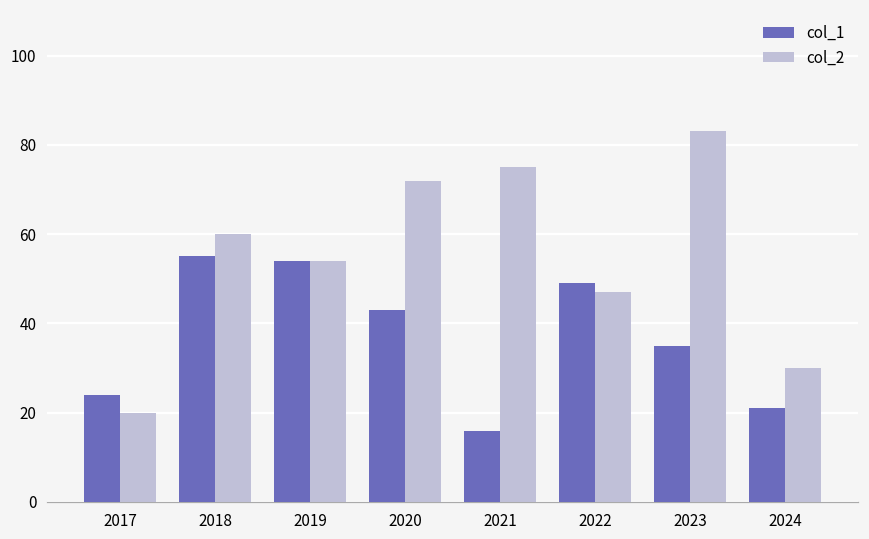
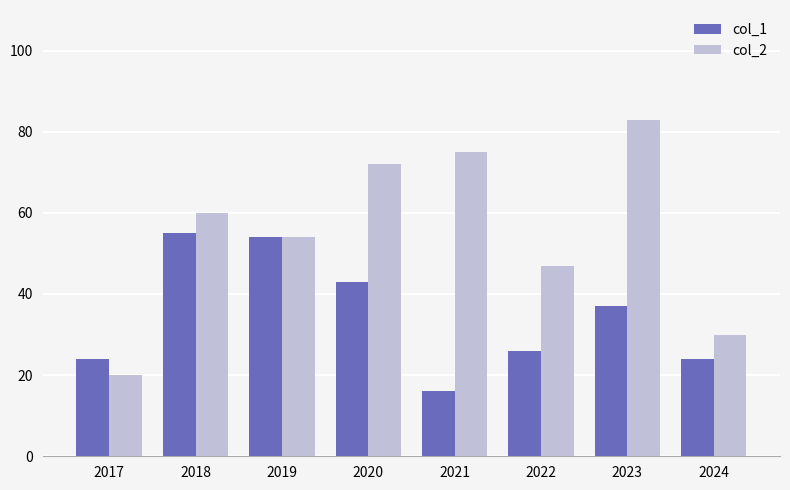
  {
    "col_1": {
      "2017": 24,
      "2018": 55,
      "2019": 54,
      "2020": 43,
      "2021": 16,
-     "2022": 49,
-     "2023": 35,
-     "2024": 21
+     "2022": 26,
+     "2023": 37,
+     "2024": 24
    },
    "col_2": {
      "2017": 20,
      "2018": 60,
      "2019": 54,
      "2020": 72,
      "2021": 75,
      "2022": 47,
      "2023": 83,
      "2024": 30
    }
  }
